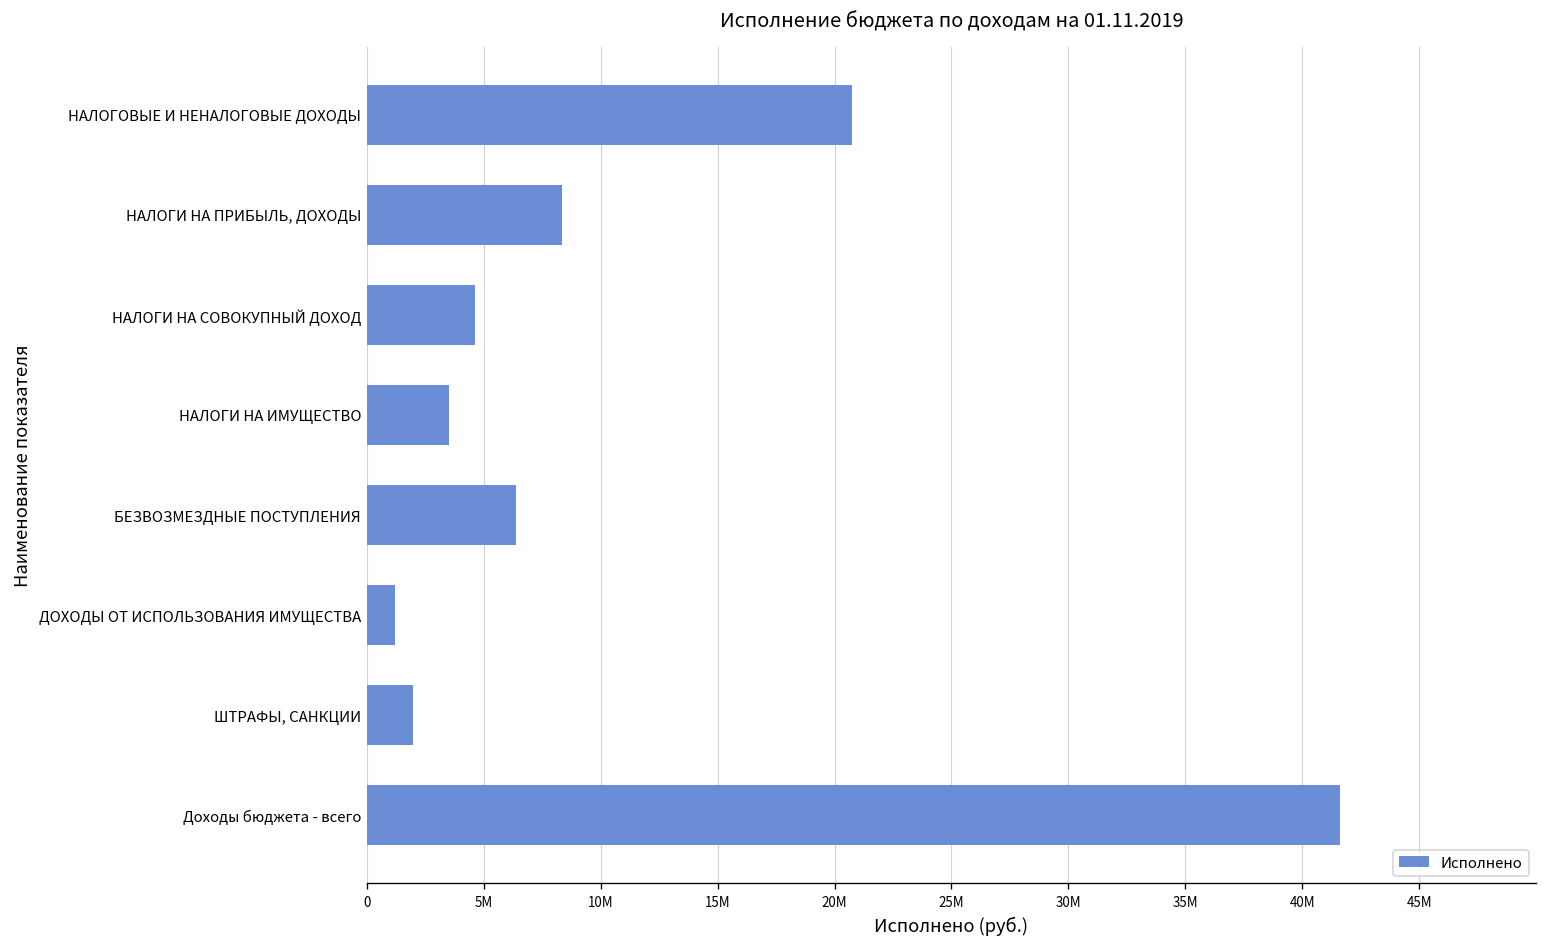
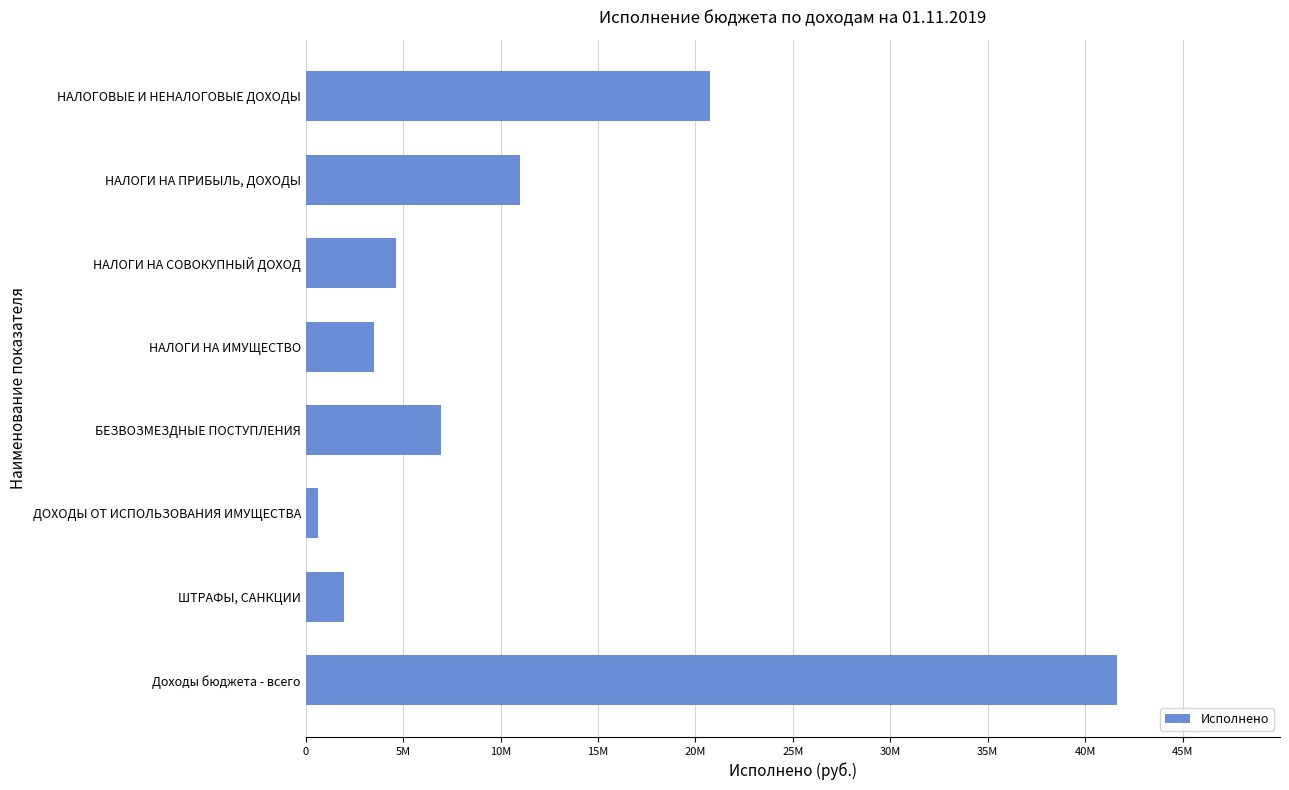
  {
    "НАЛОГОВЫЕ И НЕНАЛОГОВЫЕ ДОХОДЫ": 20700000,
-   "НАЛОГИ НА ПРИБЫЛЬ, ДОХОДЫ": 8300000,
+   "НАЛОГИ НА ПРИБЫЛЬ, ДОХОДЫ": 11000000,
    "НАЛОГИ НА СОВОКУПНЫЙ ДОХОД": 4600000,
    "НАЛОГИ НА ИМУЩЕСТВО": 3500000,
-   "БЕЗВОЗМЕЗДНЫЕ ПОСТУПЛЕНИЯ": 6400000,
-   "ДОХОДЫ ОТ ИСПОЛЬЗОВАНИЯ ИМУЩЕСТВА": 1200000,
+   "БЕЗВОЗМЕЗДНЫЕ ПОСТУПЛЕНИЯ": 7000000,
+   "ДОХОДЫ ОТ ИСПОЛЬЗОВАНИЯ ИМУЩЕСТВА": 600000,
    "ШТРАФЫ, САНКЦИИ": 2000000,
    "Доходы бюджета - всего": 41600000
  }
